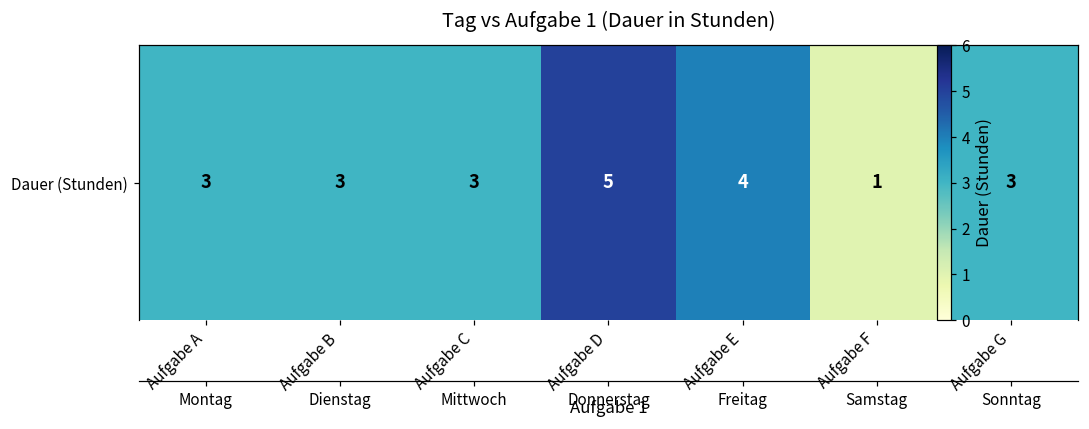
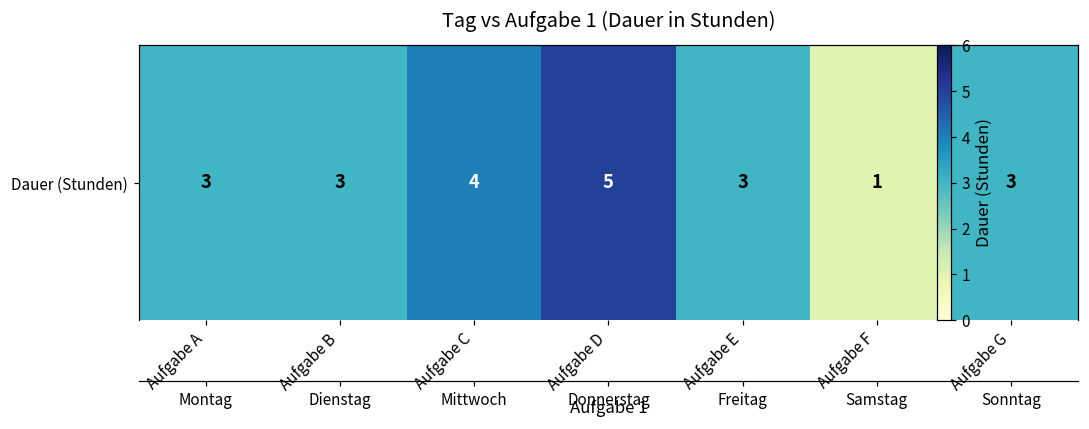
  {
    "Dauer (Stunden)": {
      "Aufgabe A": 3,
      "Aufgabe B": 3,
-     "Aufgabe C": 3,
+     "Aufgabe C": 4,
      "Aufgabe D": 5,
-     "Aufgabe E": 4,
+     "Aufgabe E": 3,
      "Aufgabe F": 1,
      "Aufgabe G": 3
    }
  }
